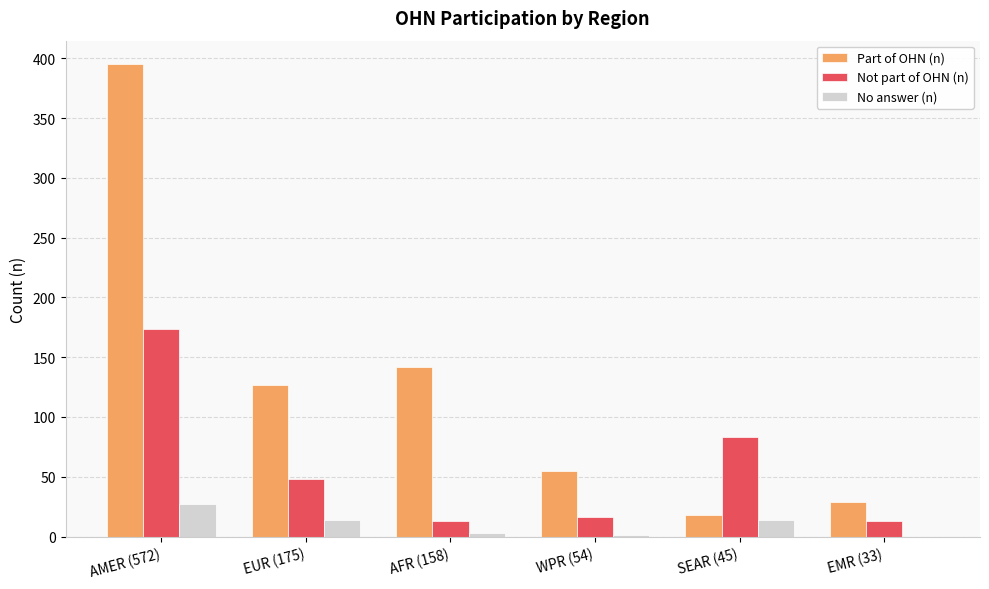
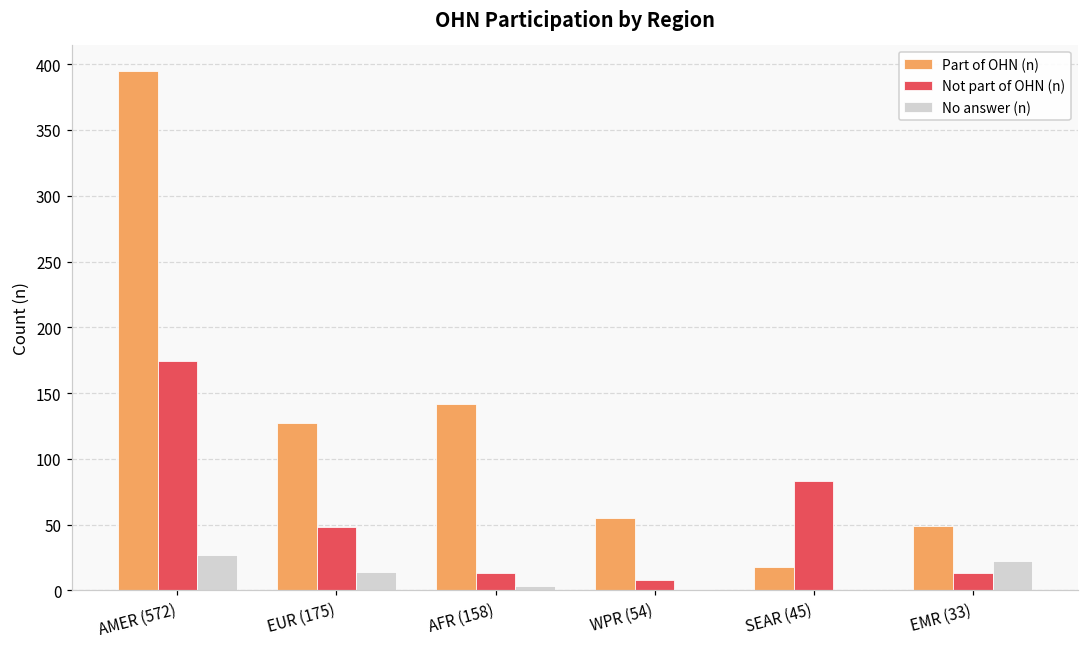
  {
    "Part of OHN (n)": {
      "AMER (572)": 395,
      "EUR (175)": 127,
      "AFR (158)": 142,
      "WPR (54)": 55,
      "SEAR (45)": 18,
-     "EMR (33)": 29
+     "EMR (33)": 49
    },
    "Not part of OHN (n)": {
      "AMER (572)": 174,
      "EUR (175)": 48,
      "AFR (158)": 13,
-     "WPR (54)": 16,
+     "WPR (54)": 8,
      "SEAR (45)": 83,
      "EMR (33)": 13
    },
    "No answer (n)": {
      "AMER (572)": 27,
      "EUR (175)": 14,
      "AFR (158)": 3,
-     "SEAR (45)": 14,
-     "EMR (33)": 0
+     "SEAR (45)": 0,
+     "EMR (33)": 22
    }
  }
